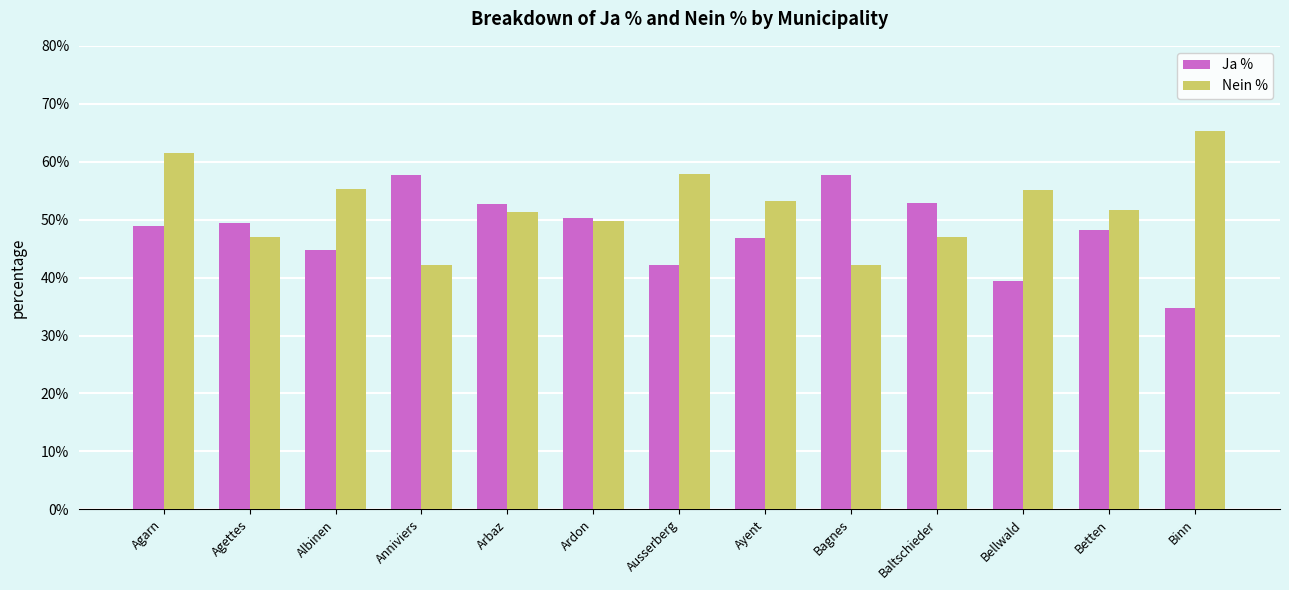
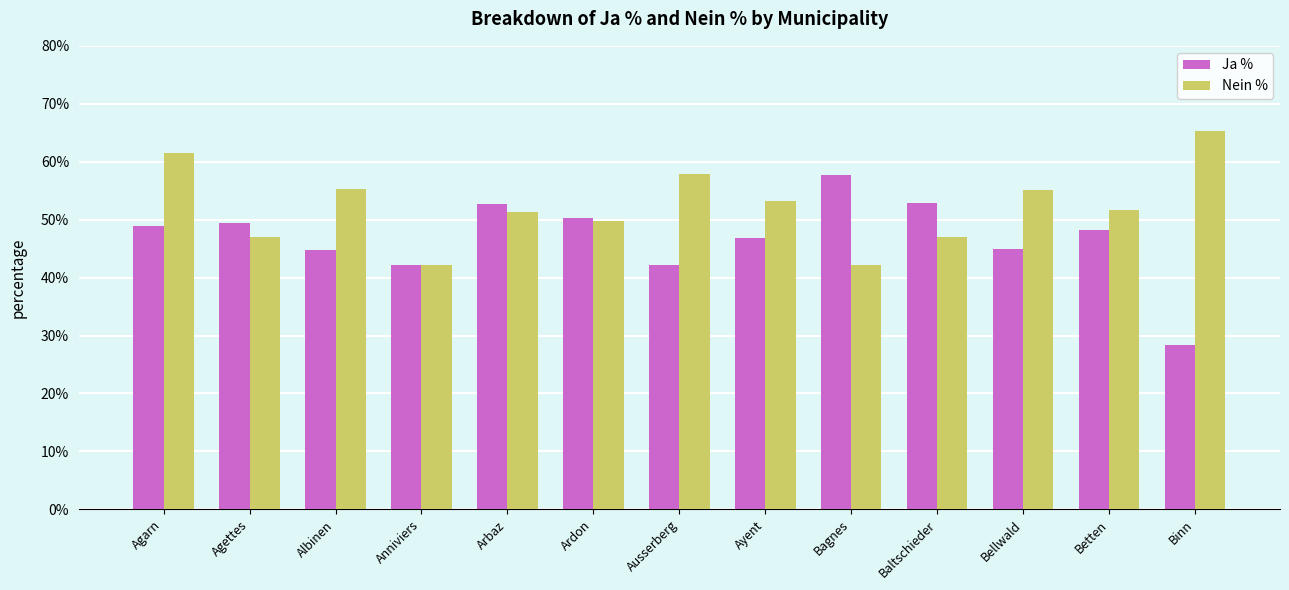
  {
    "Ja %": {
      "Agarn": "49%",
      "Agettes": "49%",
      "Albinen": "45%",
-     "Anniviers": "58%",
+     "Anniviers": "42%",
      "Arbaz": "53%",
      "Ardon": "50%",
      "Ausserberg": "42%",
      "Ayent": "47%",
      "Bagnes": "58%",
      "Baltschieder": "53%",
-     "Bellwald": "39%",
+     "Bellwald": "45%",
      "Betten": "48%",
-     "Binn": "35%"
+     "Binn": "28%"
    },
    "Nein %": {
      "Agarn": "62%",
      "Agettes": "47%",
      "Albinen": "55%",
      "Anniviers": "42%",
      "Arbaz": "51%",
      "Ardon": "50%",
      "Ausserberg": "58%",
      "Ayent": "53%",
      "Bagnes": "42%",
      "Baltschieder": "47%",
      "Bellwald": "55%",
      "Betten": "52%",
      "Binn": "65%"
    }
  }
